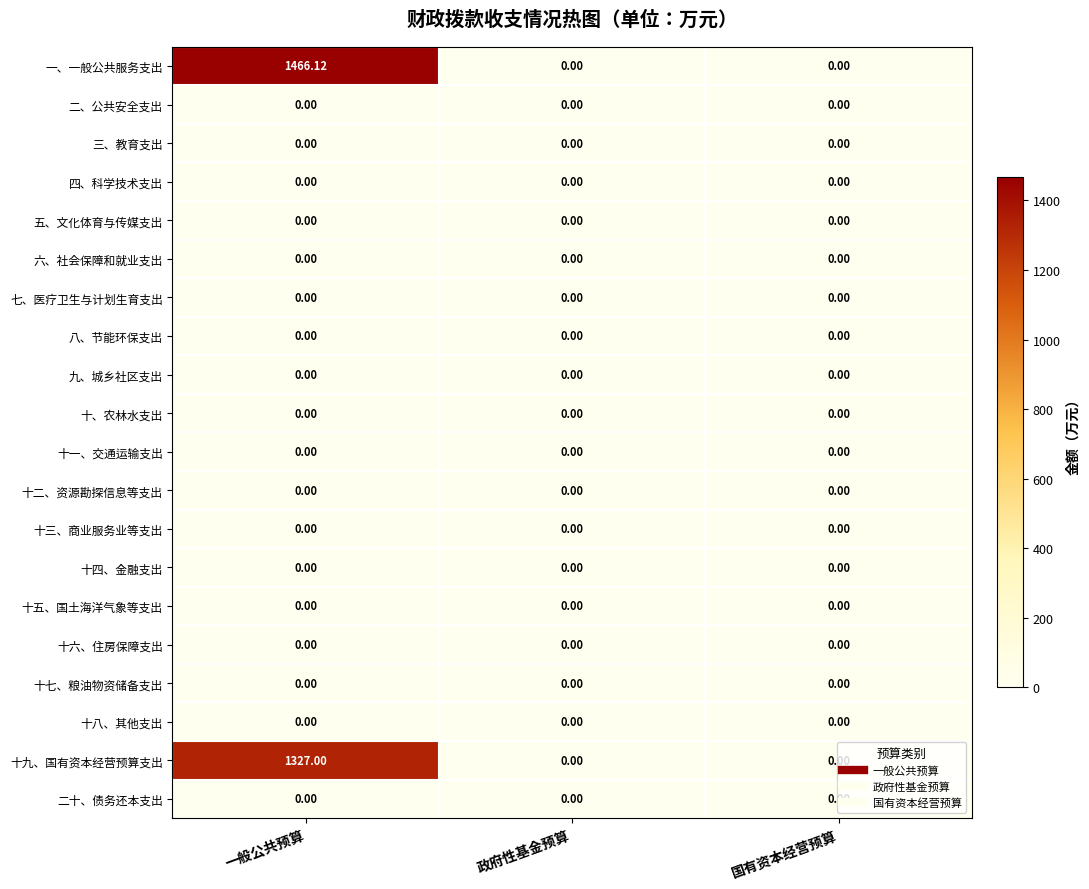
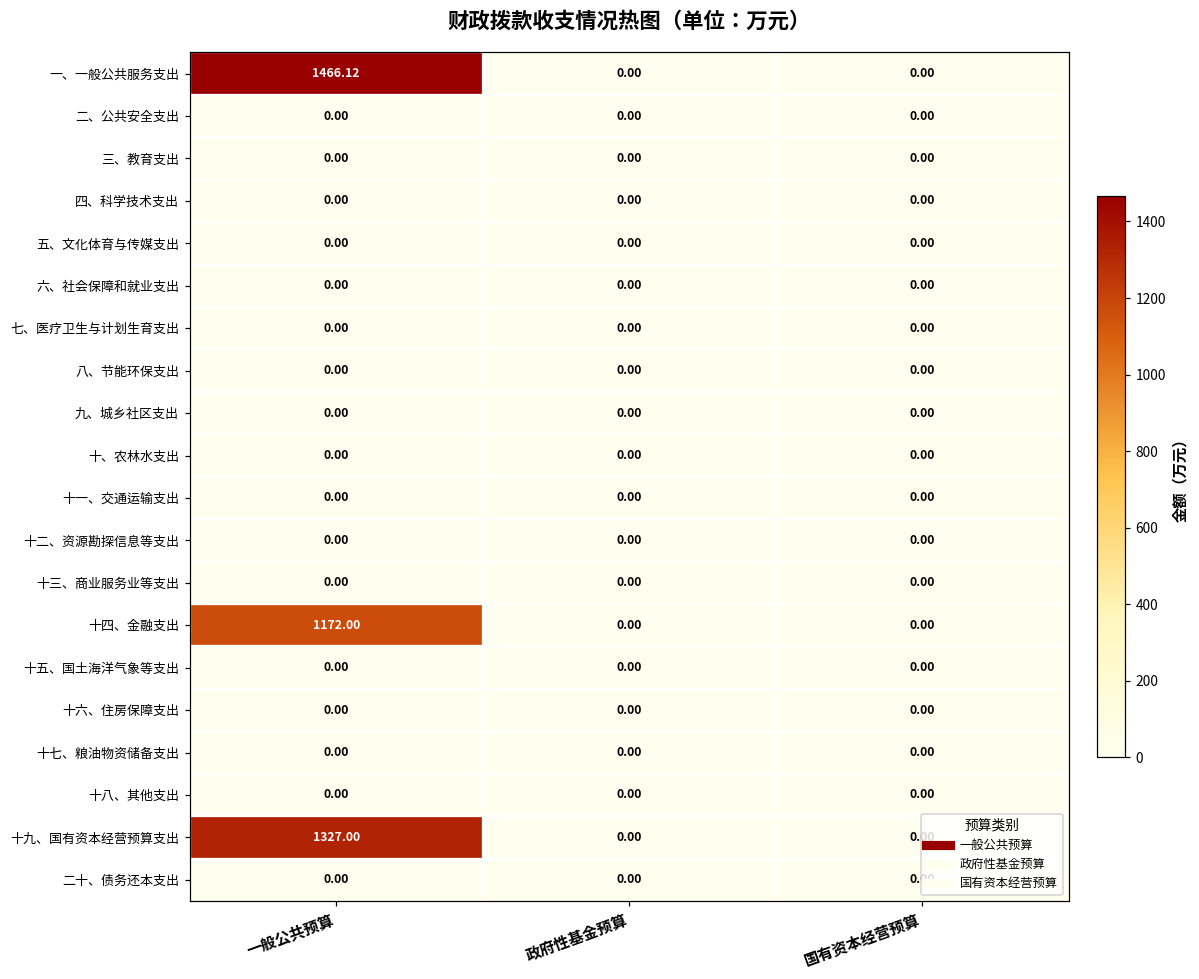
  {
    "一、一般公共服务支出": {
      "一般公共预算": 1466.12,
      "政府性基金预算": 0.00,
      "国有资本经营预算": 0.00
    },
    "二、公共安全支出": {
      "一般公共预算": 0.00,
      "政府性基金预算": 0.00,
      "国有资本经营预算": 0.00
    },
    "三、教育支出": {
      "一般公共预算": 0.00,
      "政府性基金预算": 0.00,
      "国有资本经营预算": 0.00
    },
    "四、科学技术支出": {
      "一般公共预算": 0.00,
      "政府性基金预算": 0.00,
      "国有资本经营预算": 0.00
    },
    "五、文化体育与传媒支出": {
      "一般公共预算": 0.00,
      "政府性基金预算": 0.00,
      "国有资本经营预算": 0.00
    },
    "六、社会保障和就业支出": {
      "一般公共预算": 0.00,
      "政府性基金预算": 0.00,
      "国有资本经营预算": 0.00
    },
    "七、医疗卫生与计划生育支出": {
      "一般公共预算": 0.00,
      "政府性基金预算": 0.00,
      "国有资本经营预算": 0.00
    },
    "八、节能环保支出": {
      "一般公共预算": 0.00,
      "政府性基金预算": 0.00,
      "国有资本经营预算": 0.00
    },
    "九、城乡社区支出": {
      "一般公共预算": 0.00,
      "政府性基金预算": 0.00,
      "国有资本经营预算": 0.00
    },
    "十、农林水支出": {
      "一般公共预算": 0.00,
      "政府性基金预算": 0.00,
      "国有资本经营预算": 0.00
    },
    "十一、交通运输支出": {
      "一般公共预算": 0.00,
      "政府性基金预算": 0.00,
      "国有资本经营预算": 0.00
    },
    "十二、资源勘探信息等支出": {
      "一般公共预算": 0.00,
      "政府性基金预算": 0.00,
      "国有资本经营预算": 0.00
    },
    "十三、商业服务业等支出": {
      "一般公共预算": 0.00,
      "政府性基金预算": 0.00,
      "国有资本经营预算": 0.00
    },
    "十四、金融支出": {
-     "一般公共预算": 0.00,
+     "一般公共预算": 1172.00,
      "政府性基金预算": 0.00,
      "国有资本经营预算": 0.00
    },
    "十五、国土海洋气象等支出": {
      "一般公共预算": 0.00,
      "政府性基金预算": 0.00,
      "国有资本经营预算": 0.00
    },
    "十六、住房保障支出": {
      "一般公共预算": 0.00,
      "政府性基金预算": 0.00,
      "国有资本经营预算": 0.00
    },
    "十七、粮油物资储备支出": {
      "一般公共预算": 0.00,
      "政府性基金预算": 0.00,
      "国有资本经营预算": 0.00
    },
    "十八、其他支出": {
      "一般公共预算": 0.00,
      "政府性基金预算": 0.00,
      "国有资本经营预算": 0.00
    },
    "十九、国有资本经营预算支出": {
      "一般公共预算": 1327.00,
      "政府性基金预算": 0.00
    },
    "二十、债务还本支出": {
      "一般公共预算": 0.00,
      "政府性基金预算": 0.00
    }
  }
